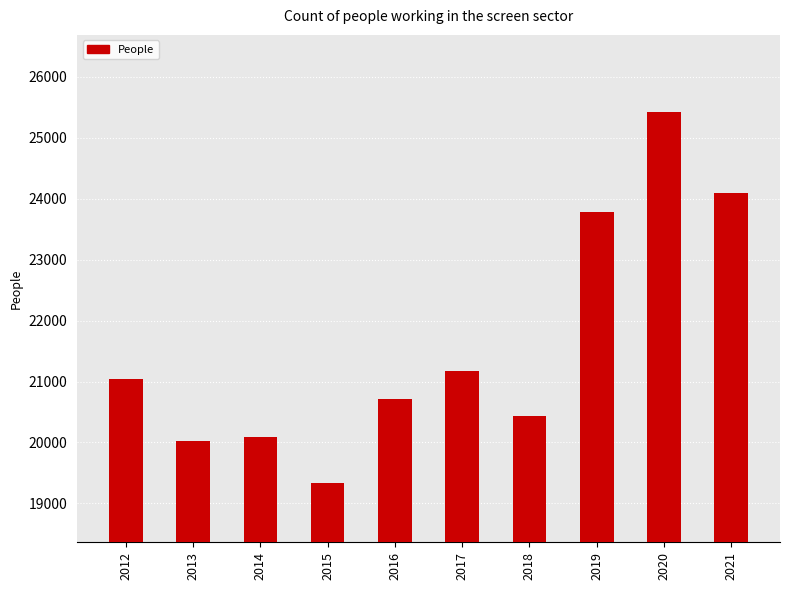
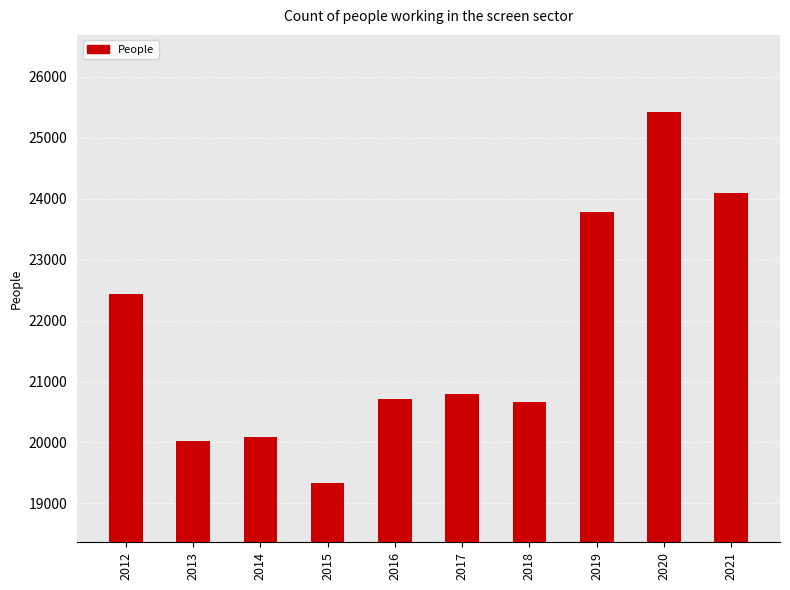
  {
-   "2012": 21000,
+   "2012": 22400,
    "2013": 20000,
    "2014": 20100,
    "2015": 19300,
    "2016": 20700,
-   "2017": 21200,
-   "2018": 20400,
+   "2017": 20800,
+   "2018": 20700,
    "2019": 23800,
    "2020": 25400,
    "2021": 24100
  }
